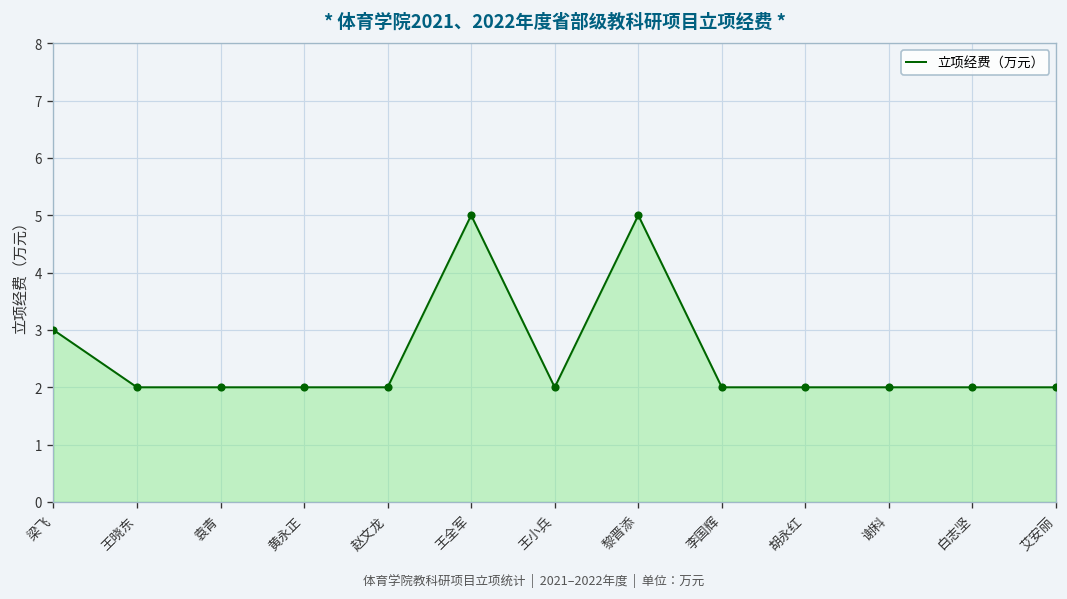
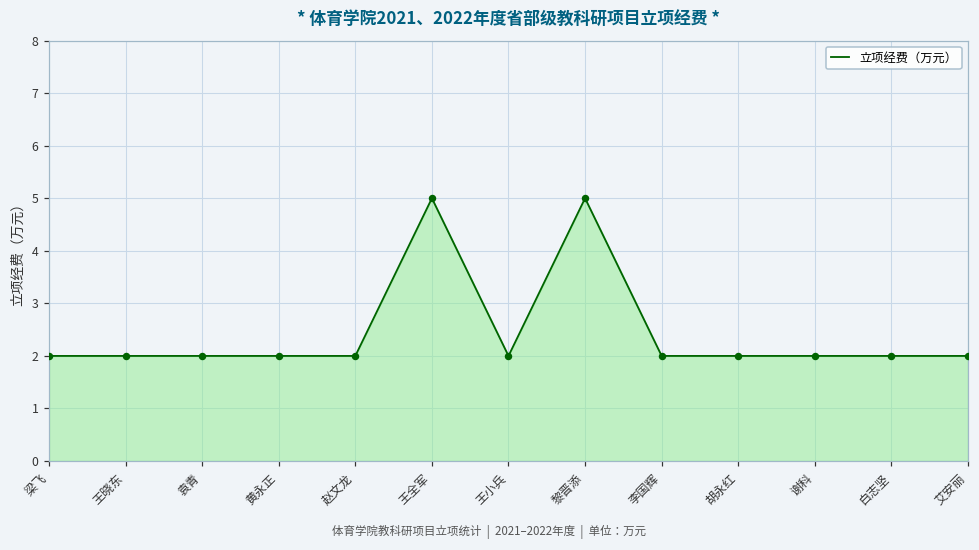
  {
-   "梁飞": 3,
+   "梁飞": 2,
    "王晓东": 2,
    "袁青": 2,
    "黄永正": 2,
    "赵文龙": 2,
    "王全军": 5,
    "王小兵": 2,
    "黎晋添": 5,
    "李国辉": 2,
    "胡永红": 2,
    "谢科": 2,
    "白志坚": 2,
    "艾安丽": 2
  }
